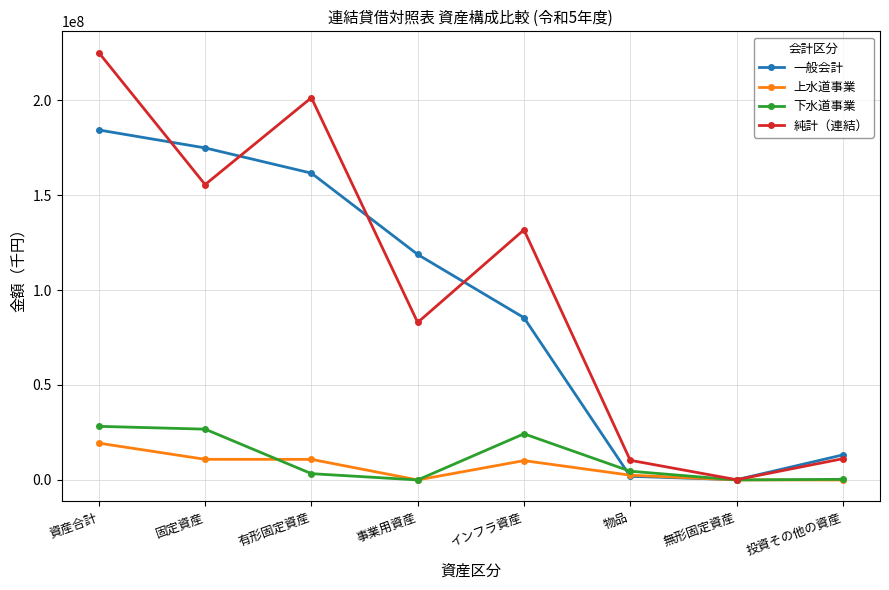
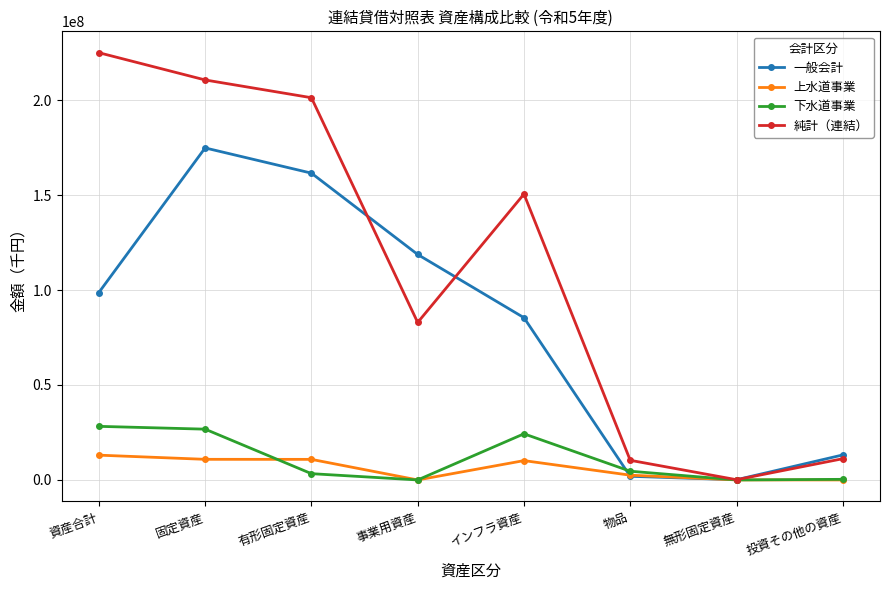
  {
    "一般会計": {
-     "資産合計": 184000000,
+     "資産合計": 99000000,
      "固定資産": 175000000,
      "有形固定資産": 162000000,
      "事業用資産": 119000000,
      "インフラ資産": 85000000,
      "投資その他の資産": 13000000
    },
    "上水道事業": {
-     "資産合計": 19000000,
+     "資産合計": 13000000,
      "固定資産": 11000000,
      "有形固定資産": 11000000,
      "インフラ資産": 10000000
    },
    "下水道事業": {
      "資産合計": 28000000,
      "固定資産": 27000000,
      "有形固定資産": 3000000,
      "インフラ資産": 24000000,
      "物品": 5000000
    },
    "純計（連結）": {
      "資産合計": 225000000,
-     "固定資産": 156000000,
+     "固定資産": 211000000,
      "有形固定資産": 201000000,
      "事業用資産": 83000000,
-     "インフラ資産": 132000000,
+     "インフラ資産": 151000000,
      "物品": 10000000,
      "投資その他の資産": 11000000
    }
  }
